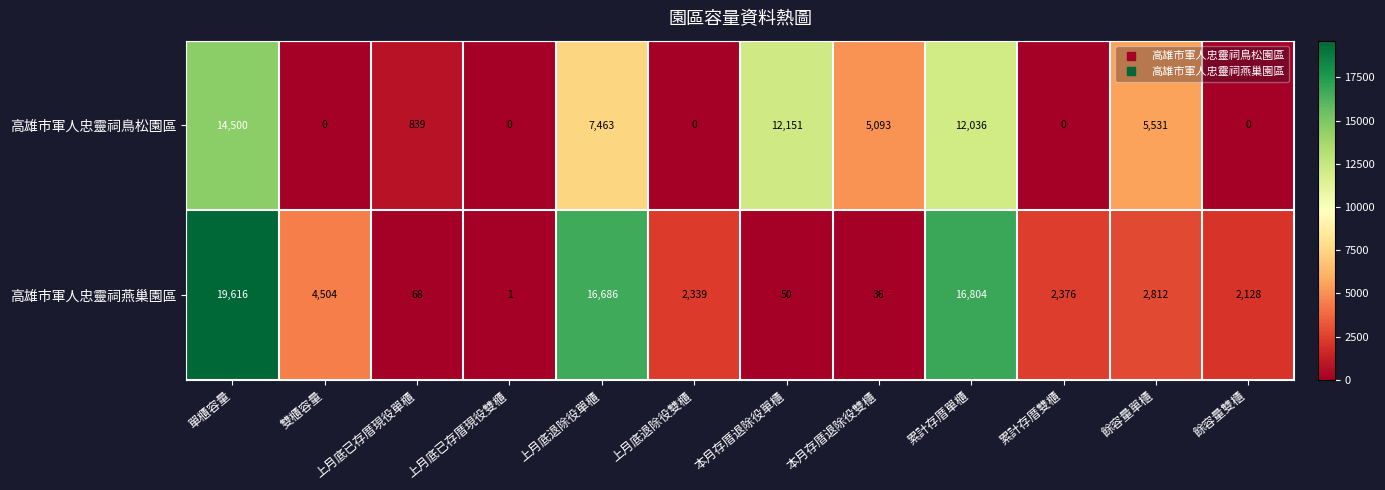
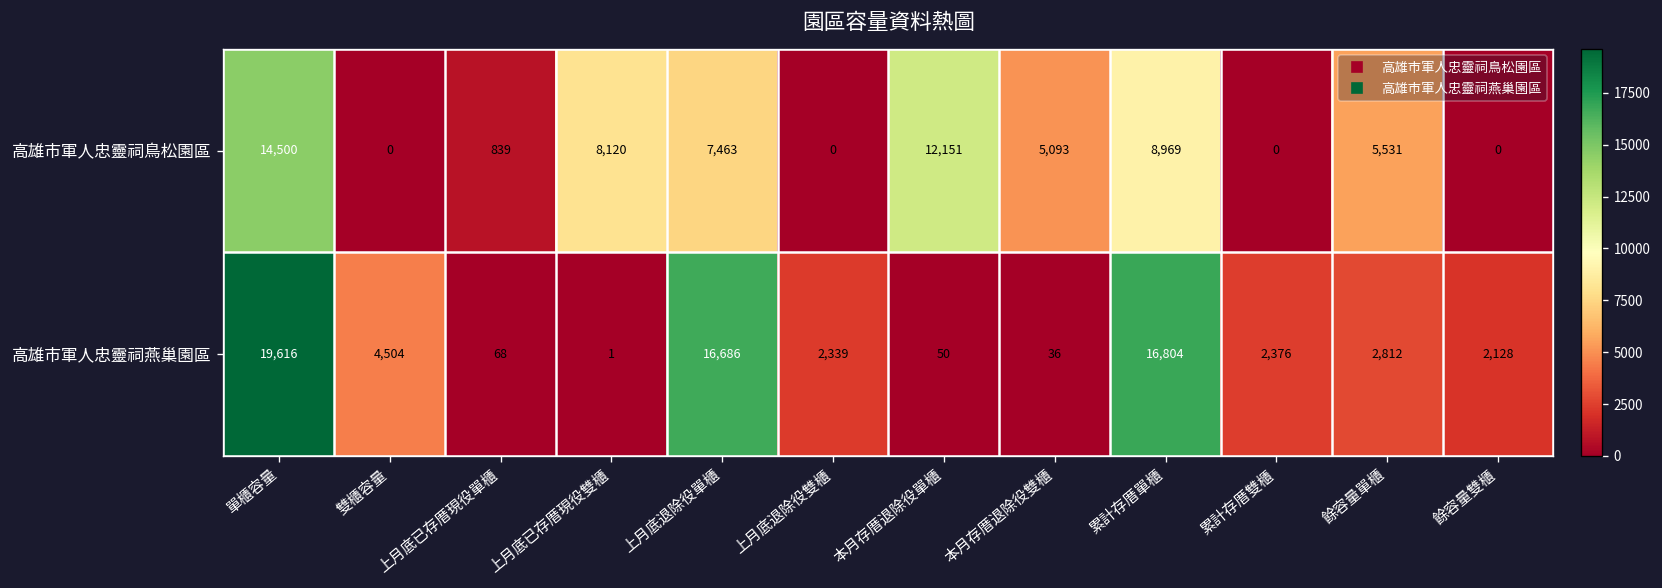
  {
    "高雄市軍人忠靈祠鳥松園區": {
      "單櫃容量": "14,500",
      "雙櫃容量": "0",
      "上月底已存厝現役單櫃": "839",
-     "上月底已存厝現役雙櫃": "0",
+     "上月底已存厝現役雙櫃": "8,120",
      "上月底退除役單櫃": "7,463",
      "上月底退除役雙櫃": "0",
      "本月存厝退除役單櫃": "12,151",
      "本月存厝退除役雙櫃": "5,093",
-     "累計存厝單櫃": "12,036",
+     "累計存厝單櫃": "8,969",
      "累計存厝雙櫃": "0",
      "餘容量單櫃": "5,531",
      "餘容量雙櫃": "0"
    },
    "高雄市軍人忠靈祠燕巢園區": {
      "單櫃容量": "19,616",
      "雙櫃容量": "4,504",
      "上月底已存厝現役單櫃": "68",
      "上月底已存厝現役雙櫃": "1",
      "上月底退除役單櫃": "16,686",
      "上月底退除役雙櫃": "2,339",
      "本月存厝退除役單櫃": "50",
      "本月存厝退除役雙櫃": "36",
      "累計存厝單櫃": "16,804",
      "累計存厝雙櫃": "2,376",
      "餘容量單櫃": "2,812",
      "餘容量雙櫃": "2,128"
    }
  }
